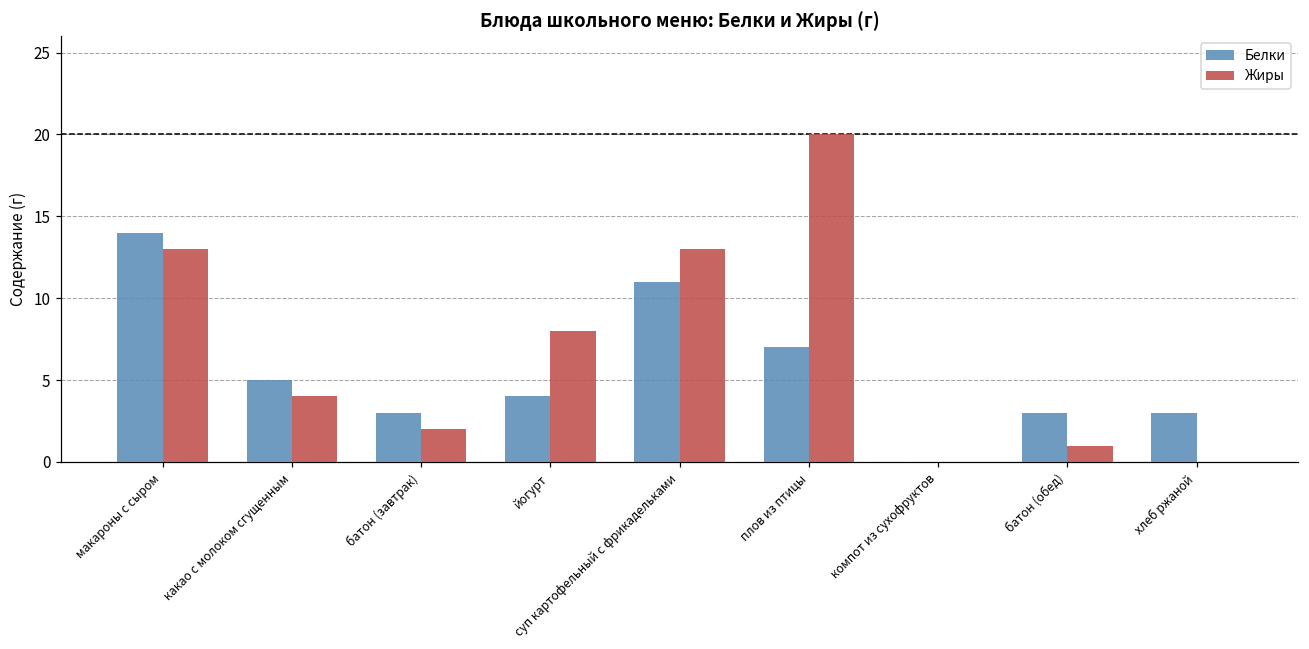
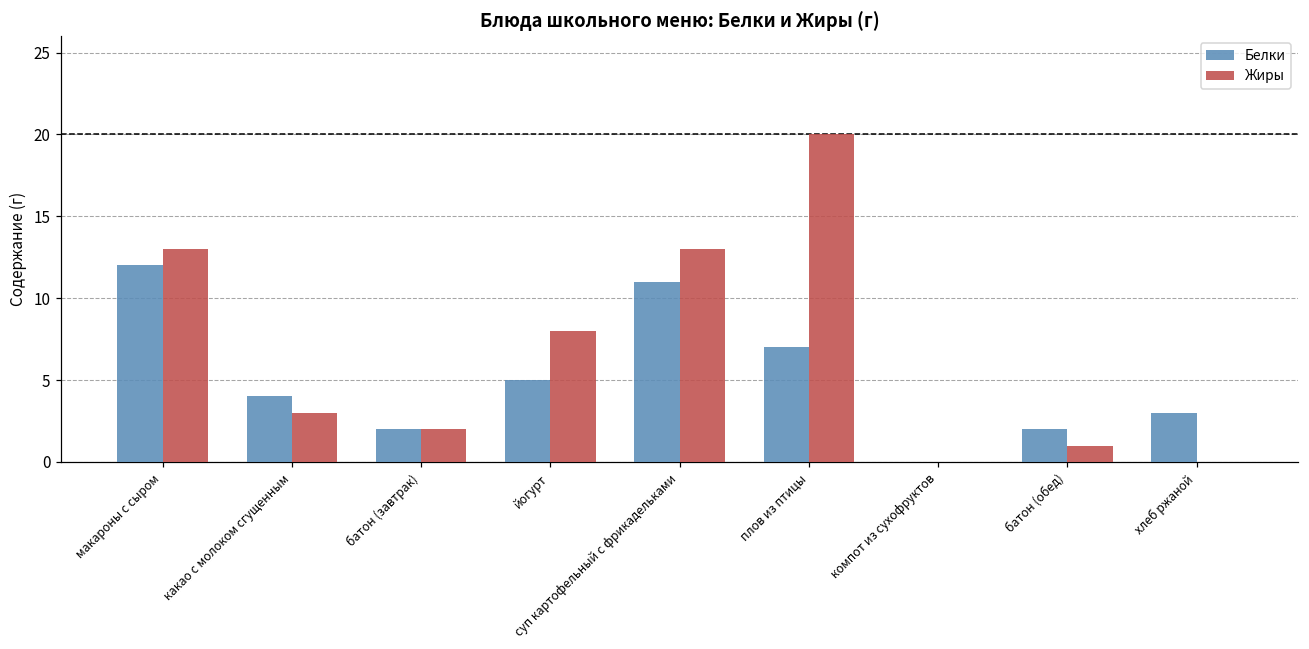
  {
    "Белки": {
-     "макароны с сыром": 14,
-     "какао с молоком сгущенным": 5,
-     "батон (завтрак)": 3,
-     "йогурт": 4,
+     "макароны с сыром": 12,
+     "какао с молоком сгущенным": 4,
+     "батон (завтрак)": 2,
+     "йогурт": 5,
      "суп картофельный с фрикадельками": 11,
      "плов из птицы": 7,
      "компот из сухофруктов": 0,
-     "батон (обед)": 3,
+     "батон (обед)": 2,
      "хлеб ржаной": 3
    },
    "Жиры": {
      "макароны с сыром": 13,
-     "какао с молоком сгущенным": 4,
+     "какао с молоком сгущенным": 3,
      "батон (завтрак)": 2,
      "йогурт": 8,
      "суп картофельный с фрикадельками": 13,
      "плов из птицы": 20,
      "компот из сухофруктов": 0,
      "батон (обед)": 1,
      "хлеб ржаной": 0
    }
  }
